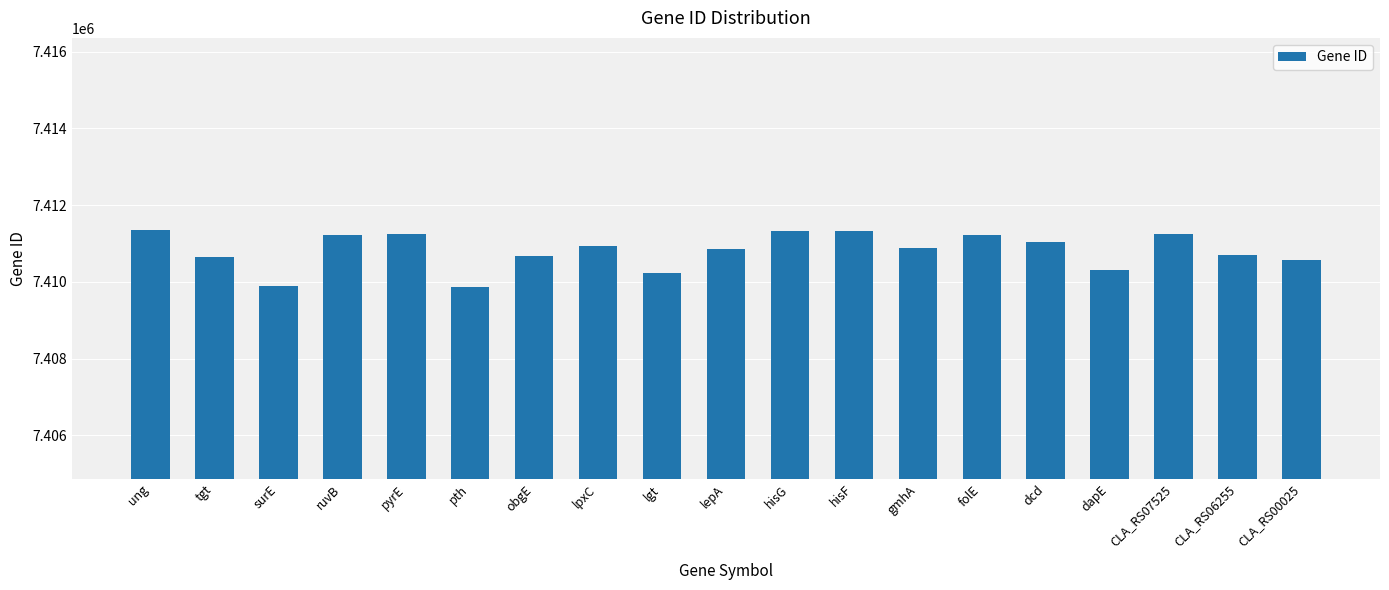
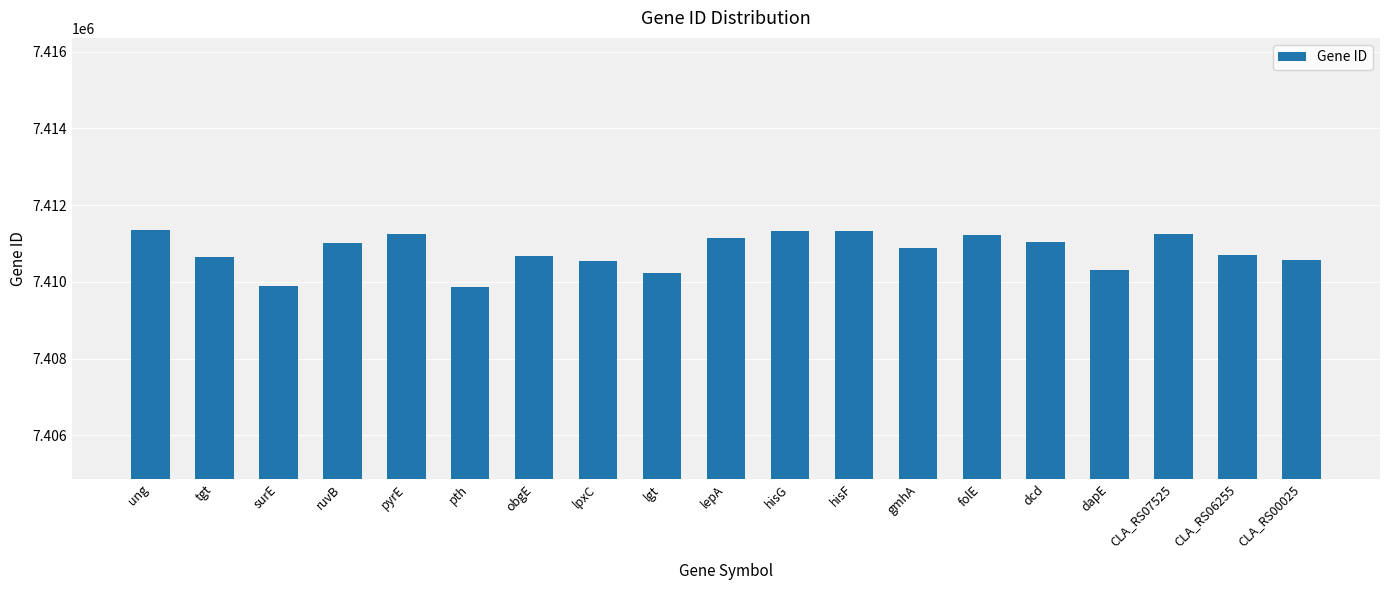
  {
    "ung": 7411400,
    "tgt": 7410700,
    "surE": 7409900,
-   "ruvB": 7411200,
+   "ruvB": 7411000,
    "pyrE": 7411300,
    "pth": 7409900,
    "obgE": 7410700,
-   "lpxC": 7410900,
+   "lpxC": 7410600,
    "lgt": 7410200,
-   "lepA": 7410900,
+   "lepA": 7411100,
    "hisG": 7411300,
    "hisF": 7411300,
    "gmhA": 7410900,
    "folE": 7411200,
    "dcd": 7411000,
    "dapE": 7410300,
    "CLA_RS07525": 7411300,
    "CLA_RS06255": 7410700,
    "CLA_RS00025": 7410600
  }
